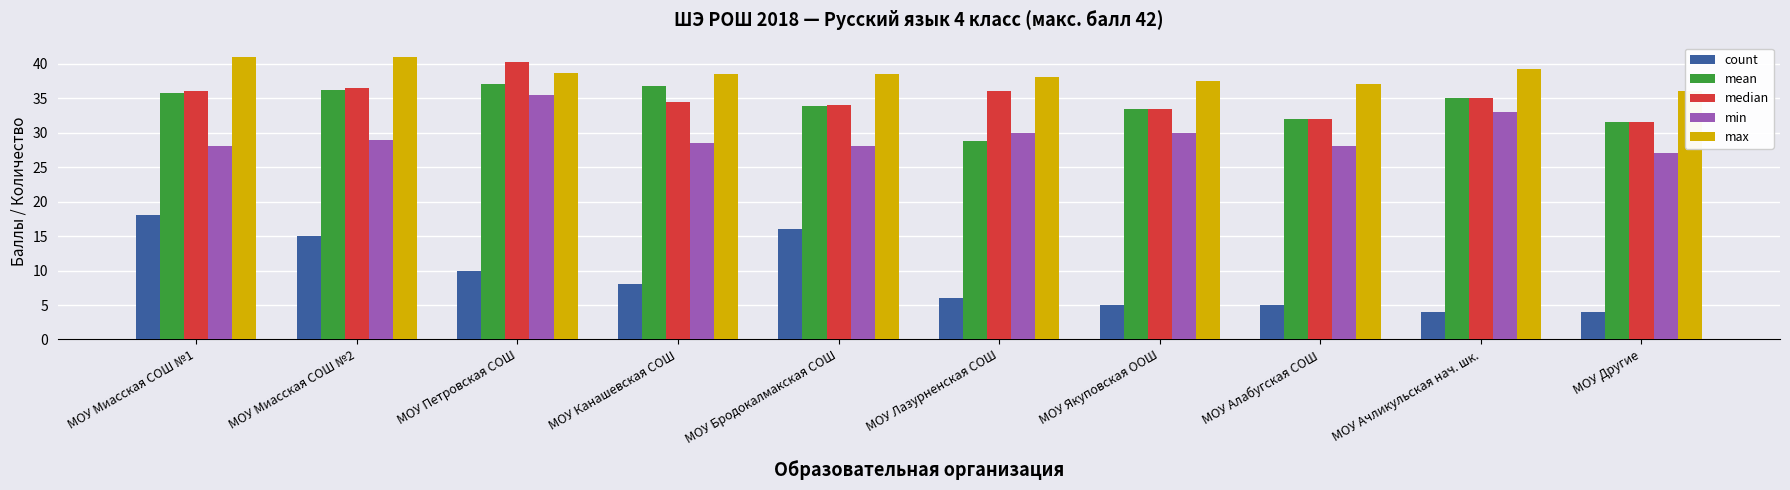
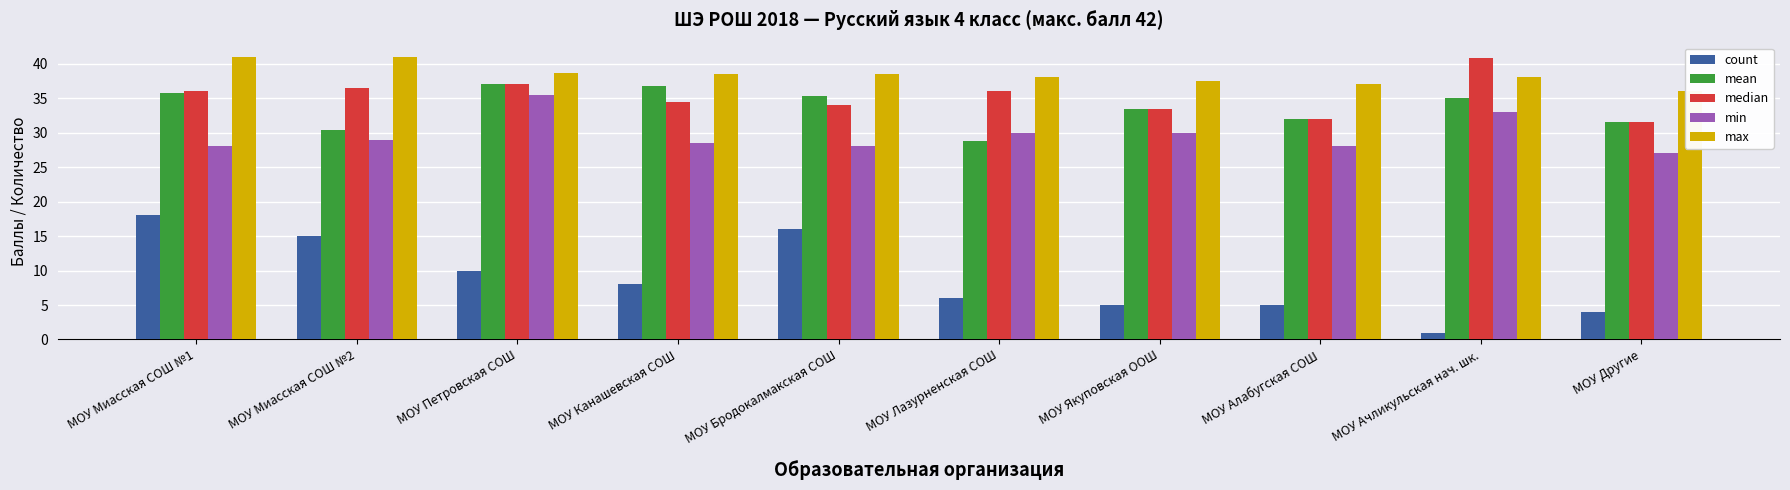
  {
    "count": {
      "МОУ Миасская СОШ №1": 18,
      "МОУ Миасская СОШ №2": 15,
      "МОУ Петровская СОШ": 10,
      "МОУ Канашевская СОШ": 8,
      "МОУ Бродокалмакская СОШ": 16,
      "МОУ Лазурненская СОШ": 6,
      "МОУ Якуповская ООШ": 5,
      "МОУ Алабугская СОШ": 5,
-     "МОУ Ачликульская нач. шк.": 4,
+     "МОУ Ачликульская нач. шк.": 1,
      "МОУ Другие": 4
    },
    "mean": {
      "МОУ Миасская СОШ №1": 36,
-     "МОУ Миасская СОШ №2": 36,
+     "МОУ Миасская СОШ №2": 30,
      "МОУ Петровская СОШ": 37,
      "МОУ Канашевская СОШ": 37,
-     "МОУ Бродокалмакская СОШ": 34,
+     "МОУ Бродокалмакская СОШ": 35,
      "МОУ Лазурненская СОШ": 29,
      "МОУ Якуповская ООШ": 34,
      "МОУ Алабугская СОШ": 32,
      "МОУ Ачликульская нач. шк.": 35,
      "МОУ Другие": 32
    },
    "median": {
      "МОУ Миасская СОШ №1": 36,
      "МОУ Миасская СОШ №2": 37,
-     "МОУ Петровская СОШ": 40,
+     "МОУ Петровская СОШ": 37,
      "МОУ Канашевская СОШ": 35,
      "МОУ Бродокалмакская СОШ": 34,
      "МОУ Лазурненская СОШ": 36,
      "МОУ Якуповская ООШ": 34,
      "МОУ Алабугская СОШ": 32,
-     "МОУ Ачликульская нач. шк.": 35,
+     "МОУ Ачликульская нач. шк.": 41,
      "МОУ Другие": 32
    },
    "min": {
      "МОУ Миасская СОШ №1": 28,
      "МОУ Миасская СОШ №2": 29,
      "МОУ Петровская СОШ": 36,
      "МОУ Канашевская СОШ": 29,
      "МОУ Бродокалмакская СОШ": 28,
      "МОУ Лазурненская СОШ": 30,
      "МОУ Якуповская ООШ": 30,
      "МОУ Алабугская СОШ": 28,
      "МОУ Ачликульская нач. шк.": 33,
      "МОУ Другие": 27
    },
    "max": {
      "МОУ Миасская СОШ №1": 41,
      "МОУ Миасская СОШ №2": 41,
      "МОУ Петровская СОШ": 39,
      "МОУ Канашевская СОШ": 39,
      "МОУ Бродокалмакская СОШ": 39,
      "МОУ Лазурненская СОШ": 38,
      "МОУ Якуповская ООШ": 38,
      "МОУ Алабугская СОШ": 37,
-     "МОУ Ачликульская нач. шк.": 39
+     "МОУ Ачликульская нач. шк.": 38
    }
  }
